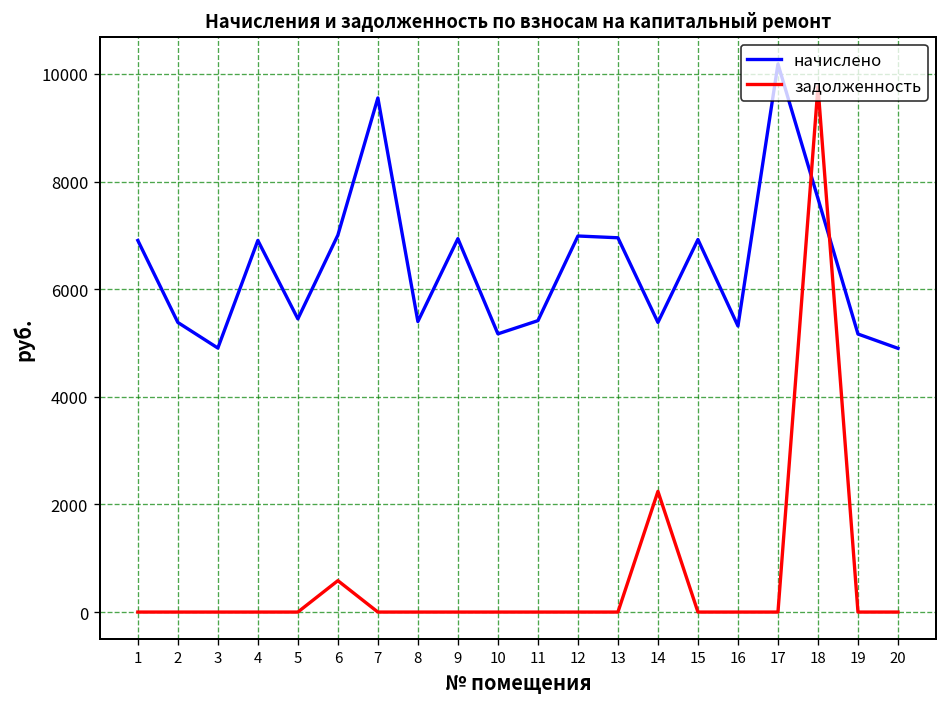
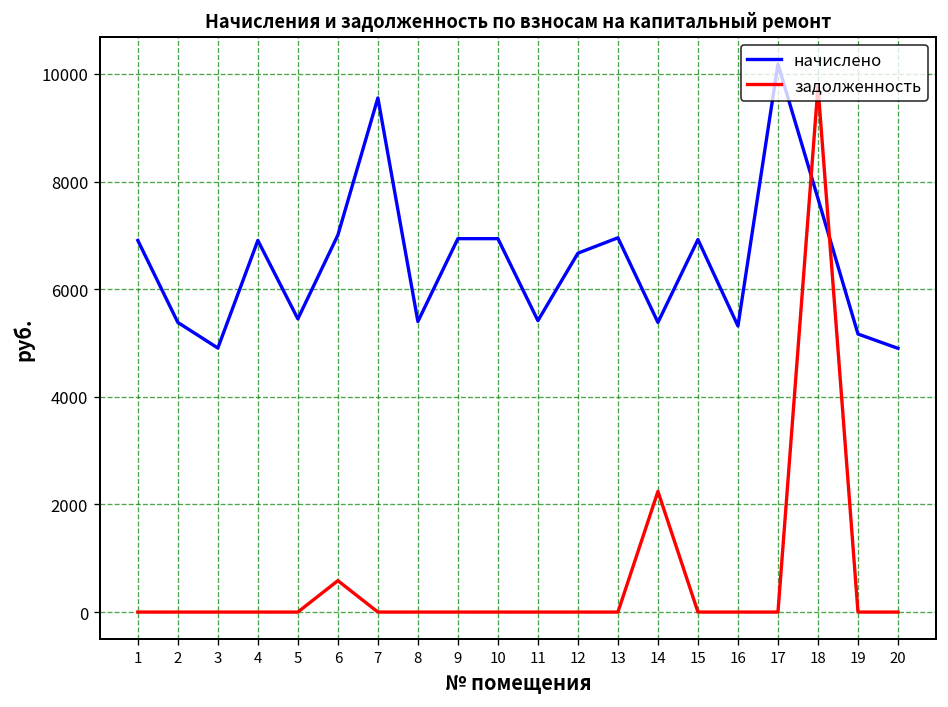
  {
    "начислено": {
      "1": 6900,
      "2": 5400,
      "3": 4900,
      "4": 6900,
      "5": 5400,
      "6": 7000,
      "7": 9600,
      "8": 5400,
      "9": 6900,
-     "10": 5200,
+     "10": 6900,
      "11": 5400,
-     "12": 7000,
+     "12": 6700,
      "13": 7000,
      "14": 5400,
      "15": 6900,
      "16": 5300,
      "18": 7700,
      "19": 5200,
      "20": 4900
    },
    "задолженность": {
      "1": 0,
      "2": 0,
      "3": 0,
      "4": 0,
      "5": 0,
      "6": 600,
      "7": 0,
      "8": 0,
      "9": 0,
      "10": 0,
      "11": 0,
      "12": 0,
      "13": 0,
      "14": 2200,
      "15": 0,
      "16": 0,
      "17": 0,
      "19": 0,
      "20": 0
    }
  }
